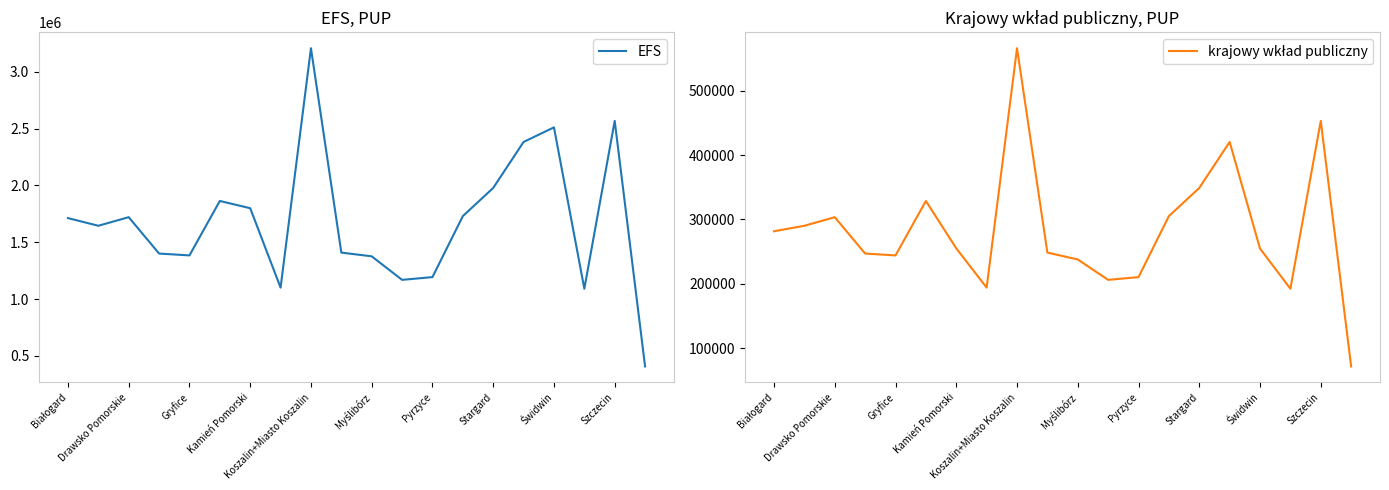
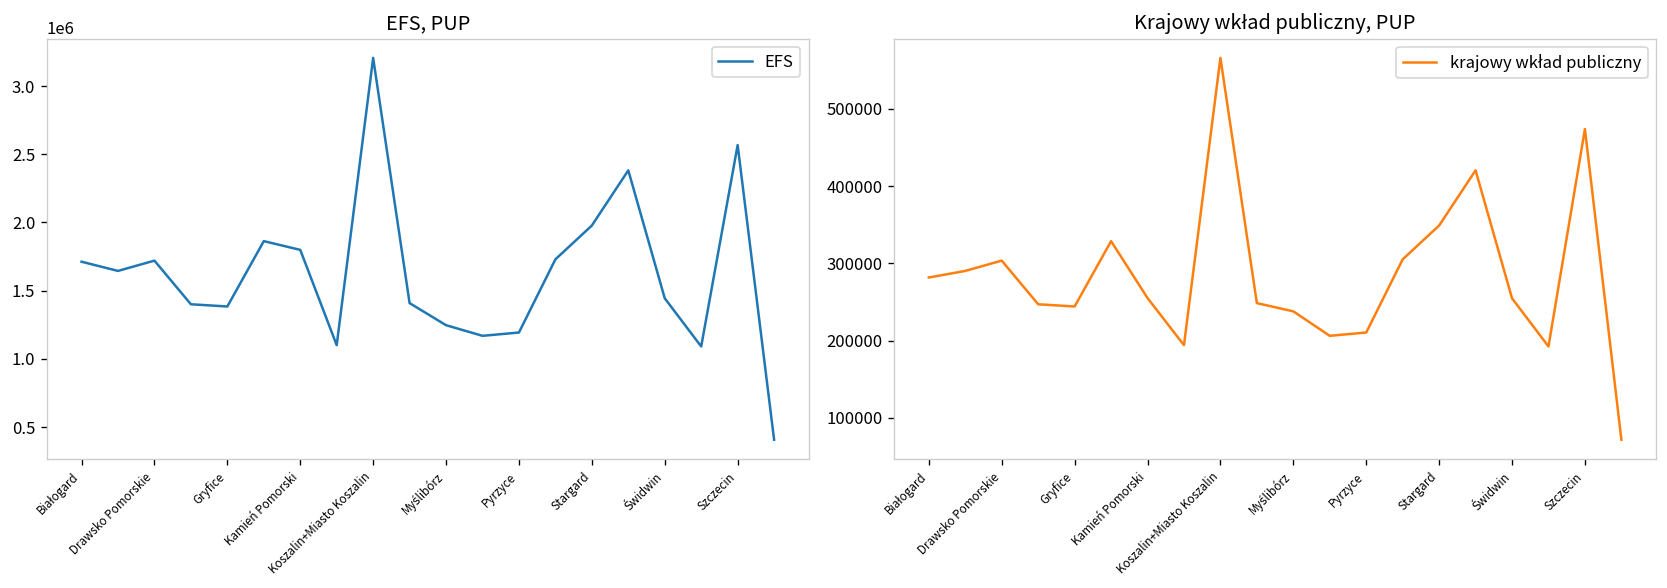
  {
    "EFS, PUP": {
      "Białogard": 1710000,
      "Drawsko Pomorskie": 1720000,
      "Gryfice": 1380000,
      "Kamień Pomorski": 1800000,
      "Koszalin+Miasto Koszalin": 3210000,
-     "Myślibórz": 1380000,
+     "Myślibórz": 1250000,
      "Pyrzyce": 1190000,
      "Stargard": 1980000,
-     "Świdwin": 2510000,
+     "Świdwin": 1440000,
      "Szczecin": 2570000
    },
    "Krajowy wkład publiczny, PUP": {
      "Białogard": 280000,
      "Drawsko Pomorskie": 300000,
      "Gryfice": 240000,
      "Kamień Pomorski": 260000,
      "Koszalin+Miasto Koszalin": 570000,
      "Myślibórz": 240000,
      "Pyrzyce": 210000,
      "Stargard": 350000,
      "Świdwin": 250000,
-     "Szczecin": 450000
+     "Szczecin": 470000
    }
  }
